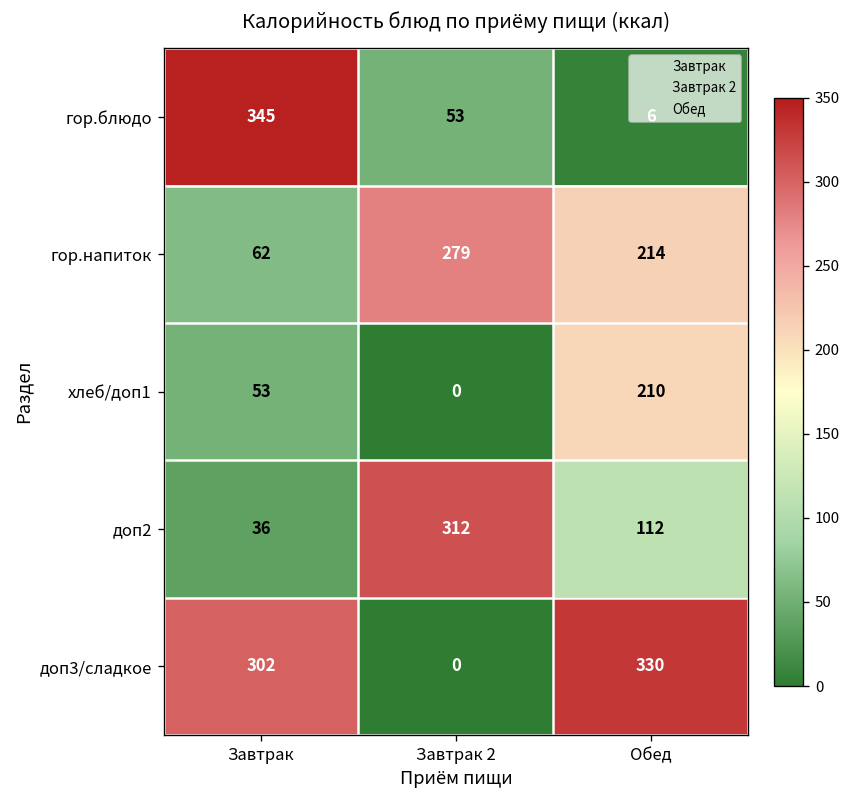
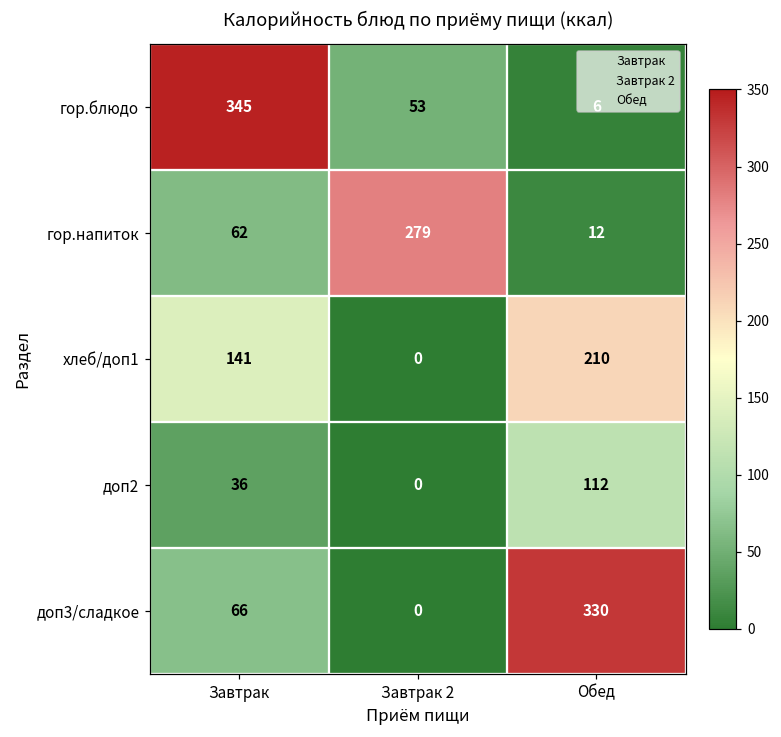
  {
    "гор.блюдо": {
      "Завтрак": 345,
      "Завтрак 2": 53
    },
    "гор.напиток": {
      "Завтрак": 62,
      "Завтрак 2": 279,
-     "Обед": 214
+     "Обед": 12
    },
    "хлеб/доп1": {
-     "Завтрак": 53,
+     "Завтрак": 141,
      "Завтрак 2": 0,
      "Обед": 210
    },
    "доп2": {
      "Завтрак": 36,
-     "Завтрак 2": 312,
+     "Завтрак 2": 0,
      "Обед": 112
    },
    "доп3/сладкое": {
-     "Завтрак": 302,
+     "Завтрак": 66,
      "Завтрак 2": 0,
      "Обед": 330
    }
  }
